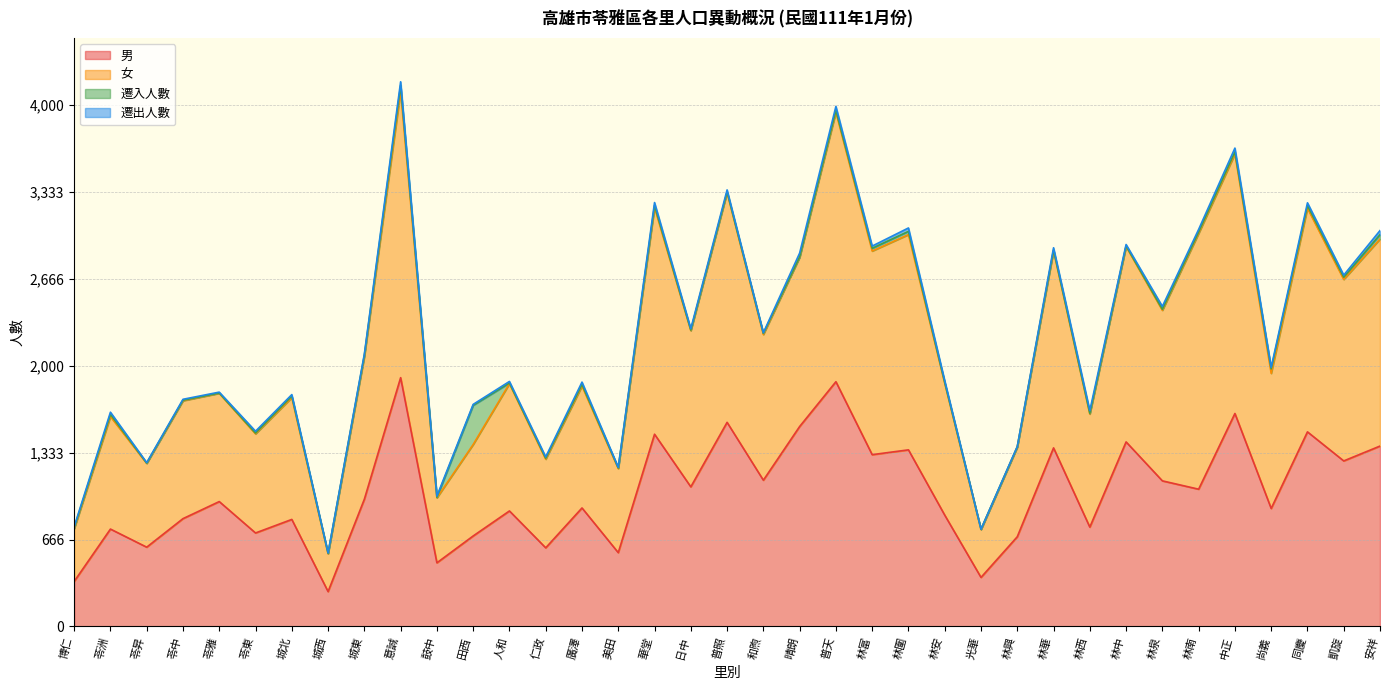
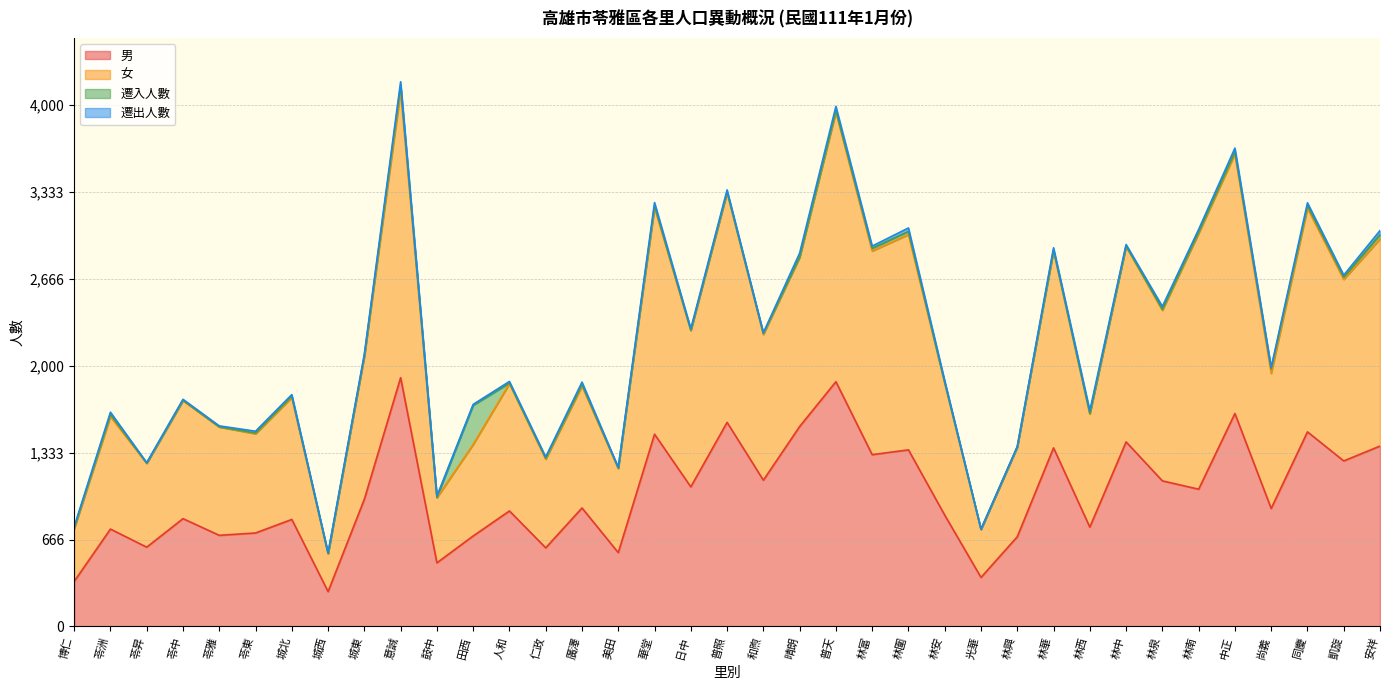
  {
    "男": {
      "博仁": "350",
      "苓洲": "750",
      "苓昇": "610",
      "苓中": "830",
-     "苓雅": "960",
+     "苓雅": "700",
      "苓東": "720",
      "城北": "820",
      "城西": "270",
      "城東": "980",
      "意誠": "1,910",
      "鼓中": "490",
      "田西": "690",
      "人和": "890",
      "仁政": "600",
      "廣澤": "910",
      "美田": "570",
      "華堂": "1,480",
      "日中": "1,070",
      "普照": "1,570",
      "和煦": "1,120",
      "晴朗": "1,530",
      "普天": "1,880",
      "林富": "1,320",
      "林圍": "1,360",
      "林安": "850",
      "光華": "380",
      "林興": "690",
      "林華": "1,370",
      "林西": "760",
      "林中": "1,420",
      "林泉": "1,120",
      "林南": "1,050",
      "中正": "1,630",
      "尚義": "910",
      "同慶": "1,490",
      "凱旋": "1,270",
      "安祥": "1,380"
    },
    "女": {
      "意誠": "2,200",
      "田西": "700",
      "林富": "1,560",
      "林圍": "1,650",
      "尚義": "1,040",
      "同慶": "1,720",
      "安祥": "1,590"
    },
    "遷入人數": {
      "意誠": "40",
      "林圍": "30",
      "同慶": "20",
      "安祥": "30"
    },
    "遷出人數": {
      "意誠": "30",
      "華堂": "20",
      "晴朗": "30",
      "普天": "30",
      "林圍": "30",
      "林西": "20",
      "林泉": "20",
      "林南": "20",
      "中正": "30",
      "同慶": "20",
      "安祥": "30"
    }
  }
